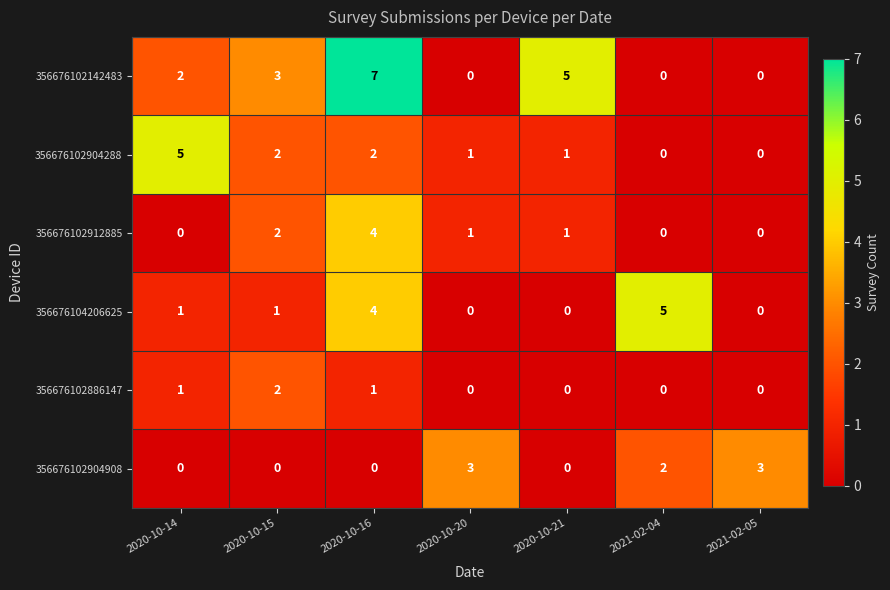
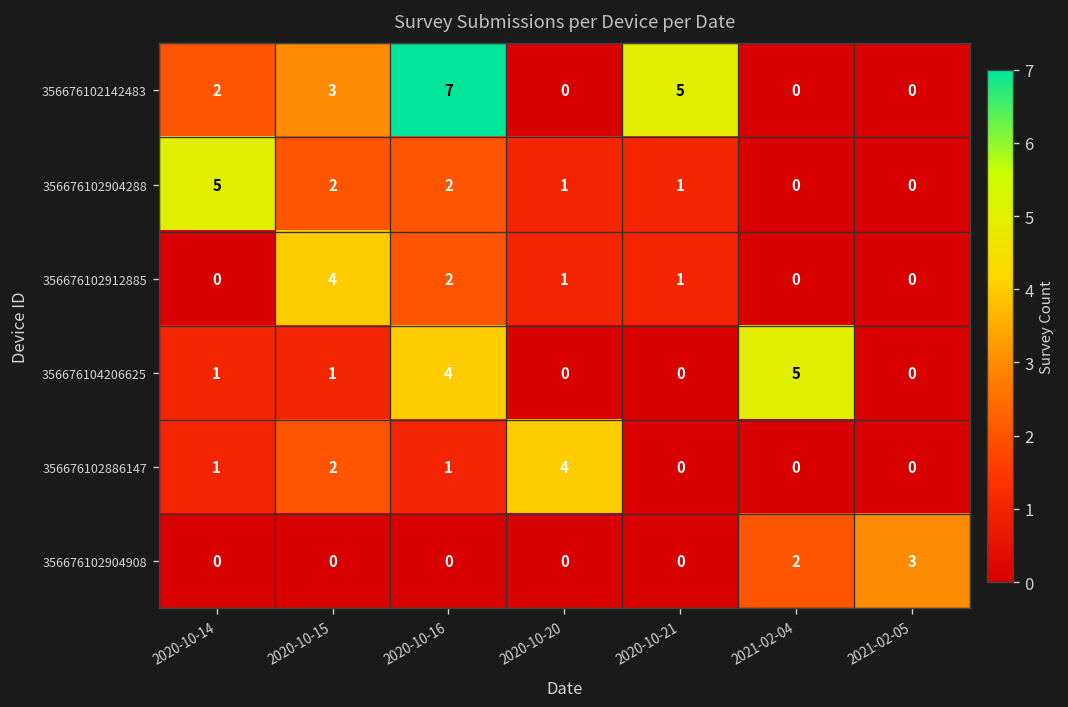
  {
    "356676102142483": {
      "2020-10-14": 2,
      "2020-10-15": 3,
      "2020-10-16": 7,
      "2020-10-20": 0,
      "2020-10-21": 5,
      "2021-02-04": 0,
      "2021-02-05": 0
    },
    "356676102904288": {
      "2020-10-14": 5,
      "2020-10-15": 2,
      "2020-10-16": 2,
      "2020-10-20": 1,
      "2020-10-21": 1,
      "2021-02-04": 0,
      "2021-02-05": 0
    },
    "356676102912885": {
      "2020-10-14": 0,
-     "2020-10-15": 2,
-     "2020-10-16": 4,
+     "2020-10-15": 4,
+     "2020-10-16": 2,
      "2020-10-20": 1,
      "2020-10-21": 1,
      "2021-02-04": 0,
      "2021-02-05": 0
    },
    "356676104206625": {
      "2020-10-14": 1,
      "2020-10-15": 1,
      "2020-10-16": 4,
      "2020-10-20": 0,
      "2020-10-21": 0,
      "2021-02-04": 5,
      "2021-02-05": 0
    },
    "356676102886147": {
      "2020-10-14": 1,
      "2020-10-15": 2,
      "2020-10-16": 1,
-     "2020-10-20": 0,
+     "2020-10-20": 4,
      "2020-10-21": 0,
      "2021-02-04": 0,
      "2021-02-05": 0
    },
    "356676102904908": {
      "2020-10-14": 0,
      "2020-10-15": 0,
      "2020-10-16": 0,
-     "2020-10-20": 3,
+     "2020-10-20": 0,
      "2020-10-21": 0,
      "2021-02-04": 2,
      "2021-02-05": 3
    }
  }
